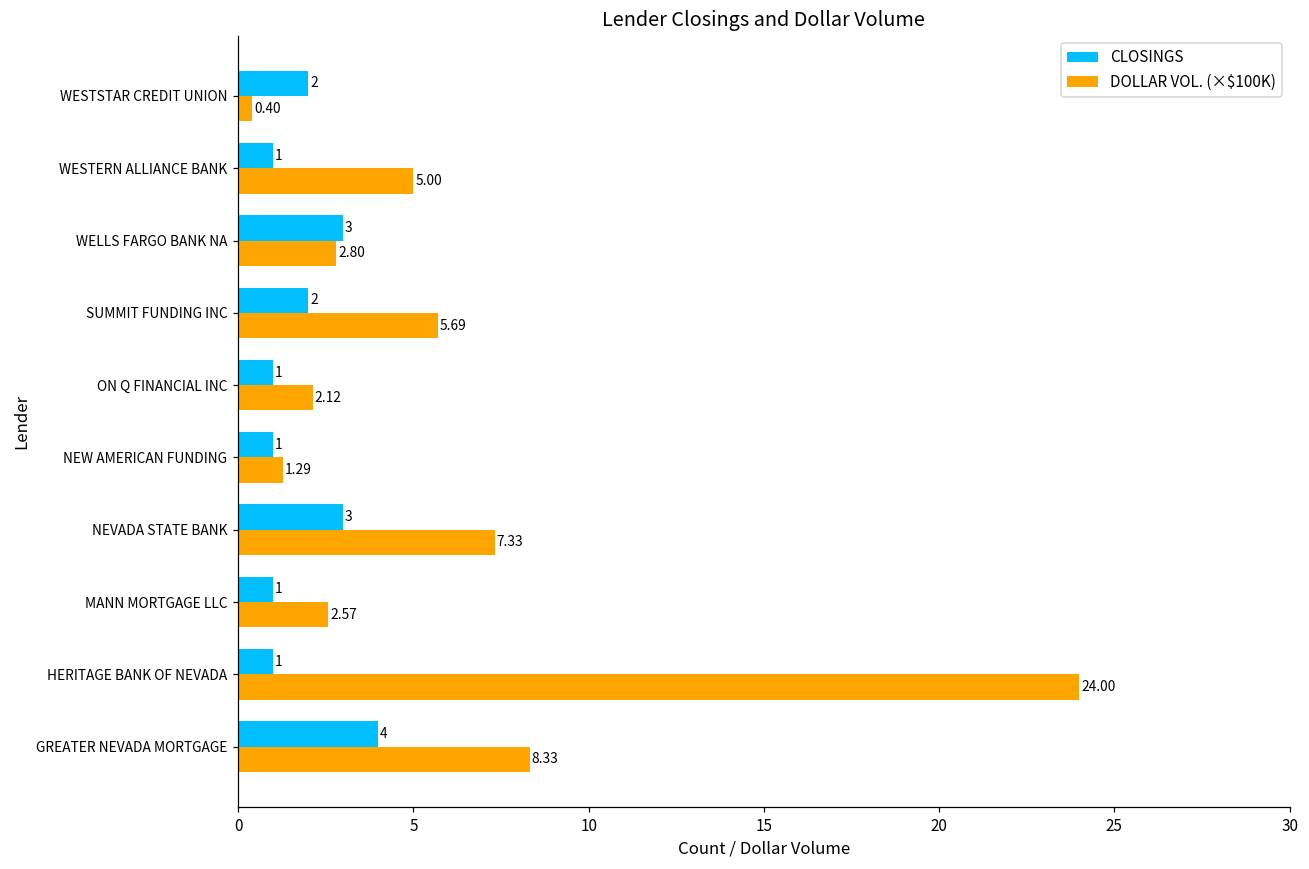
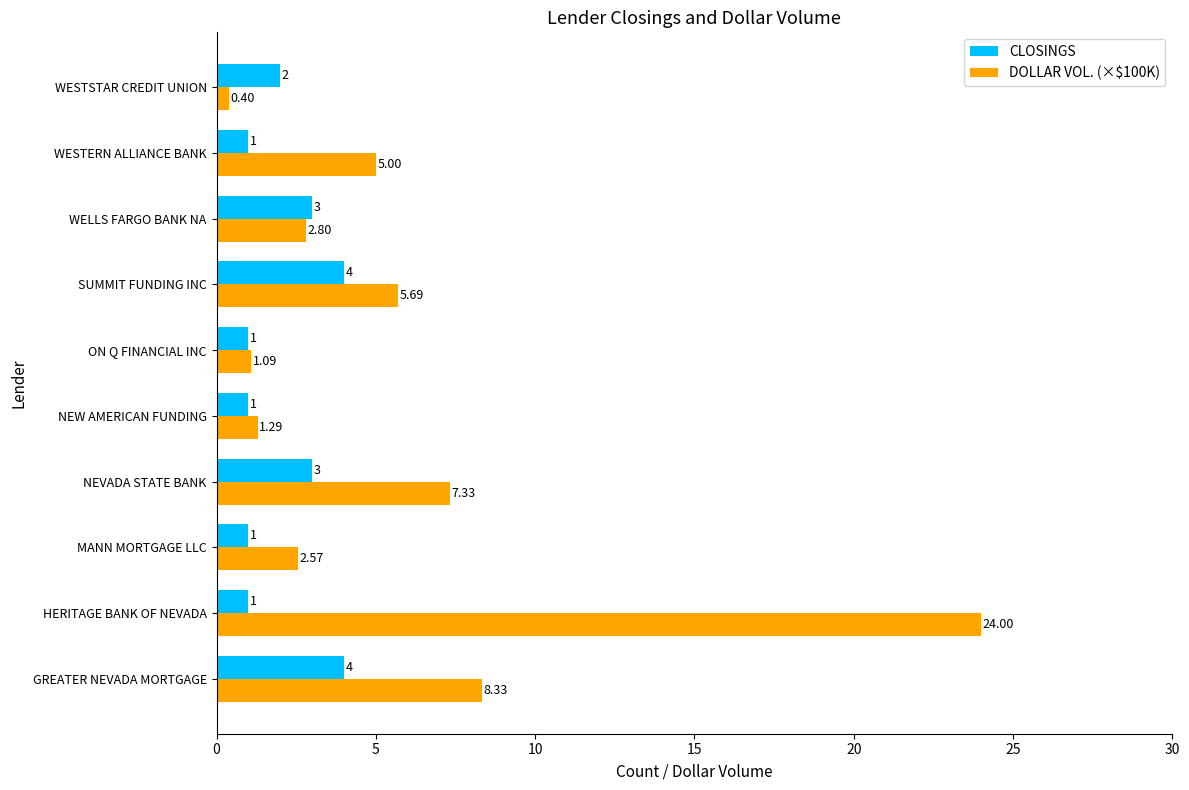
  {
    "CLOSINGS": {
      "WESTSTAR CREDIT UNION": 2,
      "WESTERN ALLIANCE BANK": 1,
      "WELLS FARGO BANK NA": 3,
-     "SUMMIT FUNDING INC": 2,
+     "SUMMIT FUNDING INC": 4,
      "ON Q FINANCIAL INC": 1,
      "NEW AMERICAN FUNDING": 1,
      "NEVADA STATE BANK": 3,
      "MANN MORTGAGE LLC": 1,
      "HERITAGE BANK OF NEVADA": 1,
      "GREATER NEVADA MORTGAGE": 4
    },
    "DOLLAR VOL. (×$100K)": {
      "WESTSTAR CREDIT UNION": 0.40,
      "WESTERN ALLIANCE BANK": 5.00,
      "WELLS FARGO BANK NA": 2.80,
      "SUMMIT FUNDING INC": 5.69,
-     "ON Q FINANCIAL INC": 2.12,
+     "ON Q FINANCIAL INC": 1.09,
      "NEW AMERICAN FUNDING": 1.29,
      "NEVADA STATE BANK": 7.33,
      "MANN MORTGAGE LLC": 2.57,
      "HERITAGE BANK OF NEVADA": 24.00,
      "GREATER NEVADA MORTGAGE": 8.33
    }
  }
